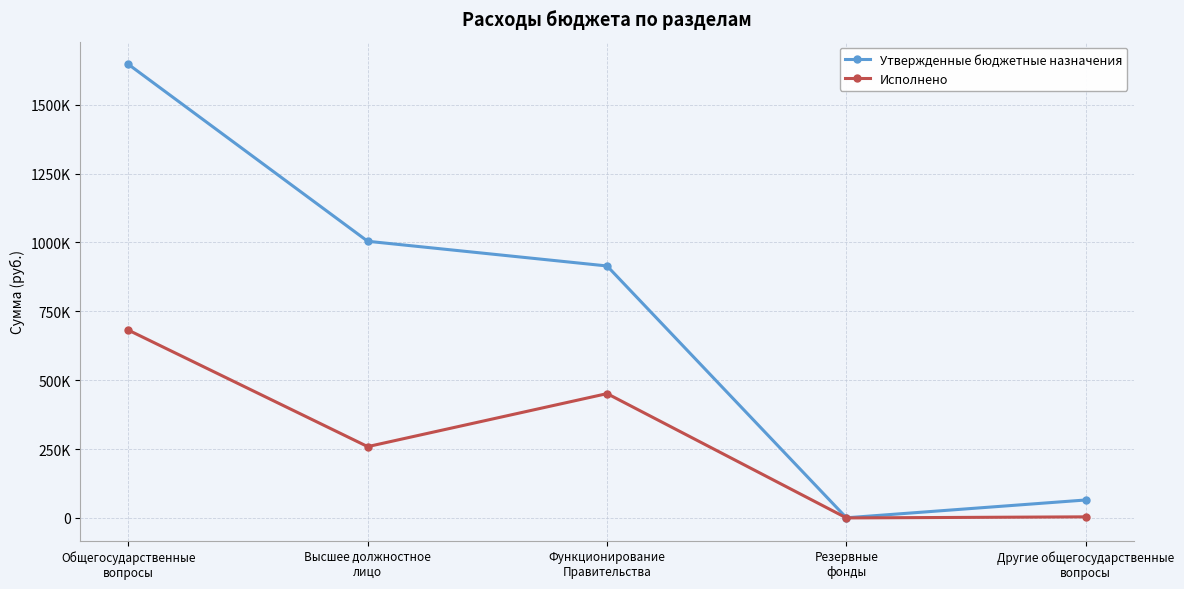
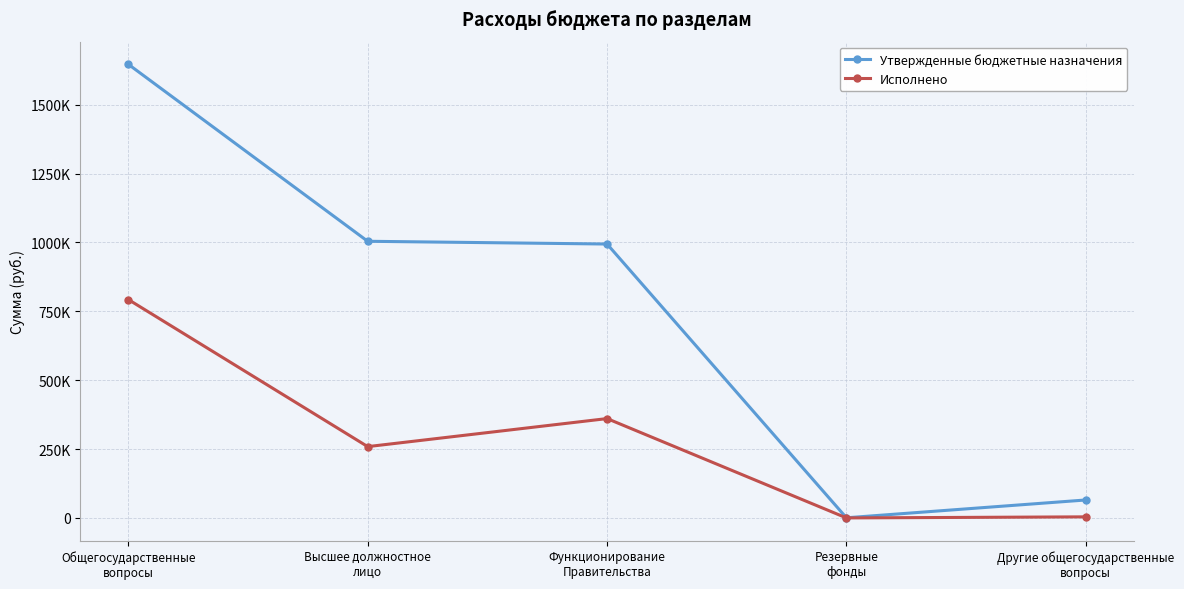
  {
    "Утвержденные бюджетные назначения": {
      "Общегосударственные вопросы": 1650000,
      "Высшее должностное лицо": 1000000,
-     "Функционирование Правительства": 910000,
+     "Функционирование Правительства": 990000,
      "Другие общегосударственные вопросы": 70000
    },
    "Исполнено": {
-     "Общегосударственные вопросы": 680000,
+     "Общегосударственные вопросы": 790000,
      "Высшее должностное лицо": 260000,
-     "Функционирование Правительства": 450000,
+     "Функционирование Правительства": 360000,
      "Другие общегосударственные вопросы": 0
    }
  }
